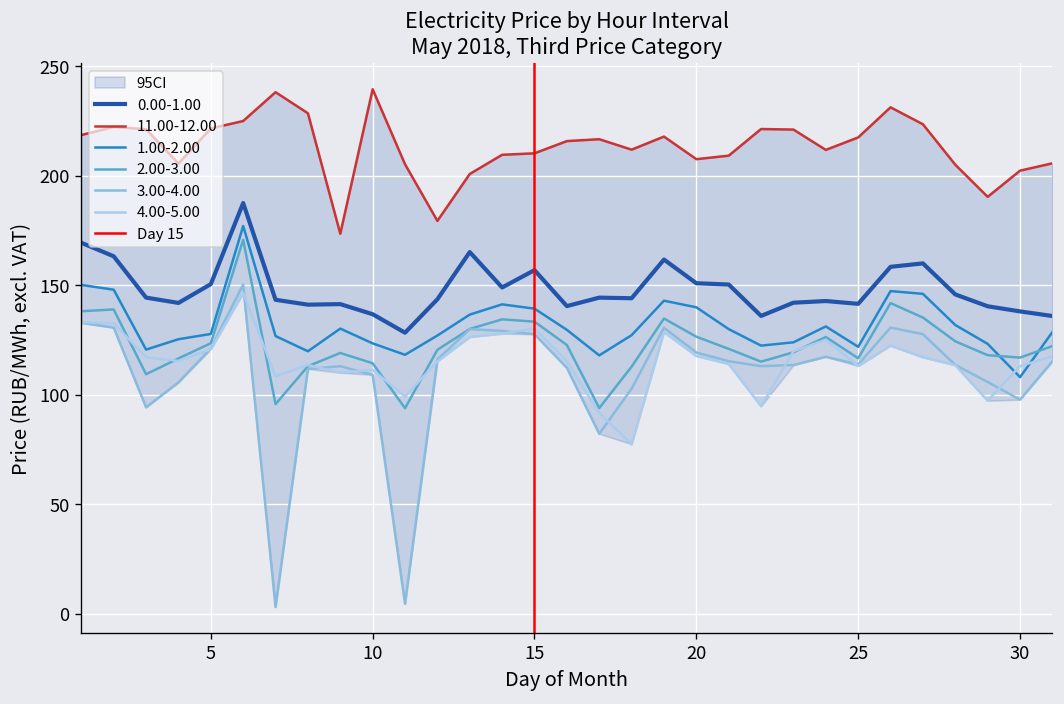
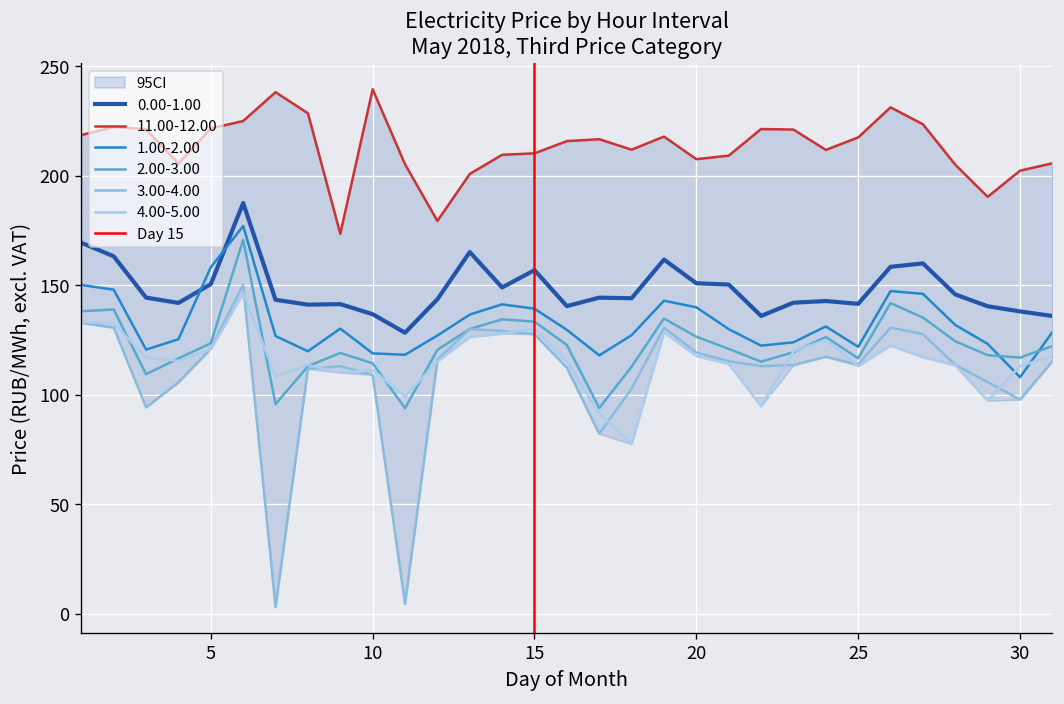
  {
    "1.00-2.00": {
-     "5": 128,
-     "10": 123,
+     "5": 158,
+     "10": 119,
      "15": 139,
      "20": 140,
      "25": 122,
      "30": 108
    }
  }
